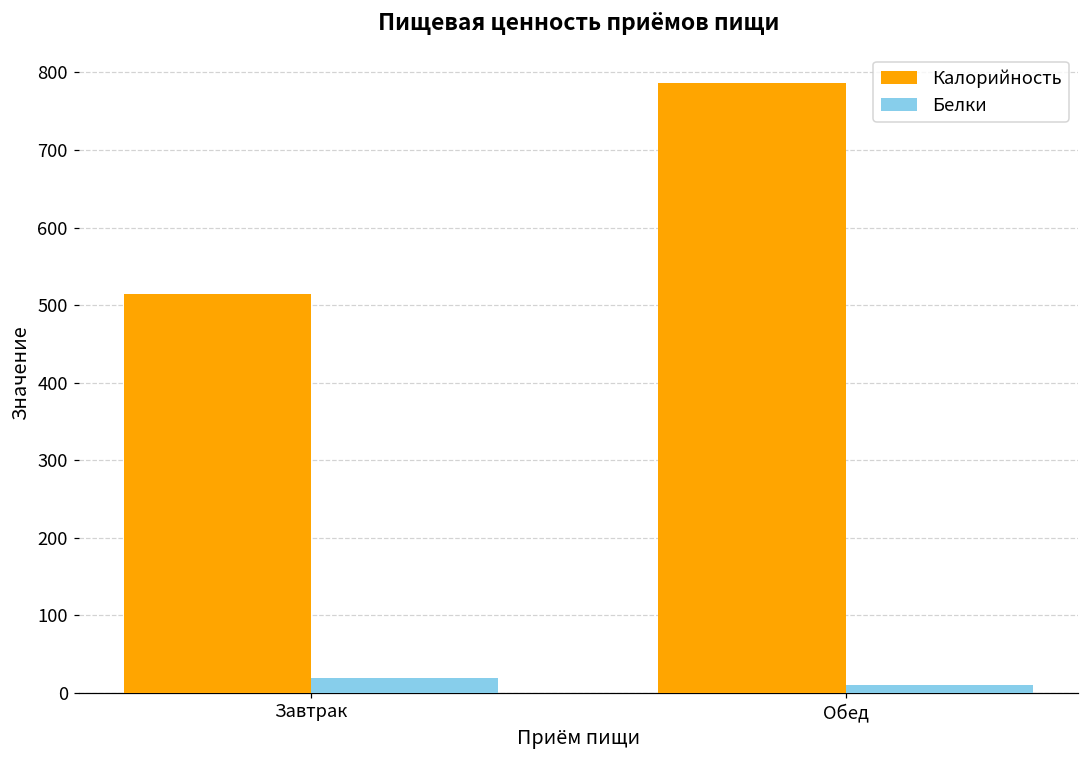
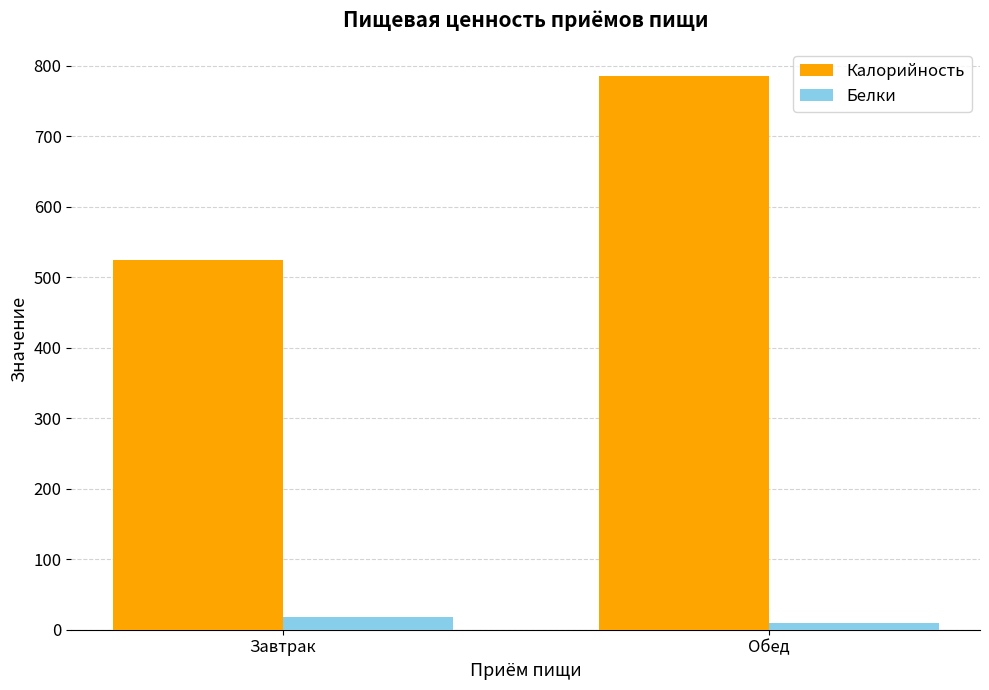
  {
    "Калорийность": {
-     "Завтрак": 510,
+     "Завтрак": 530,
      "Обед": 790
    },
    "Белки": {
      "Завтрак": 20,
      "Обед": 10
    }
  }
